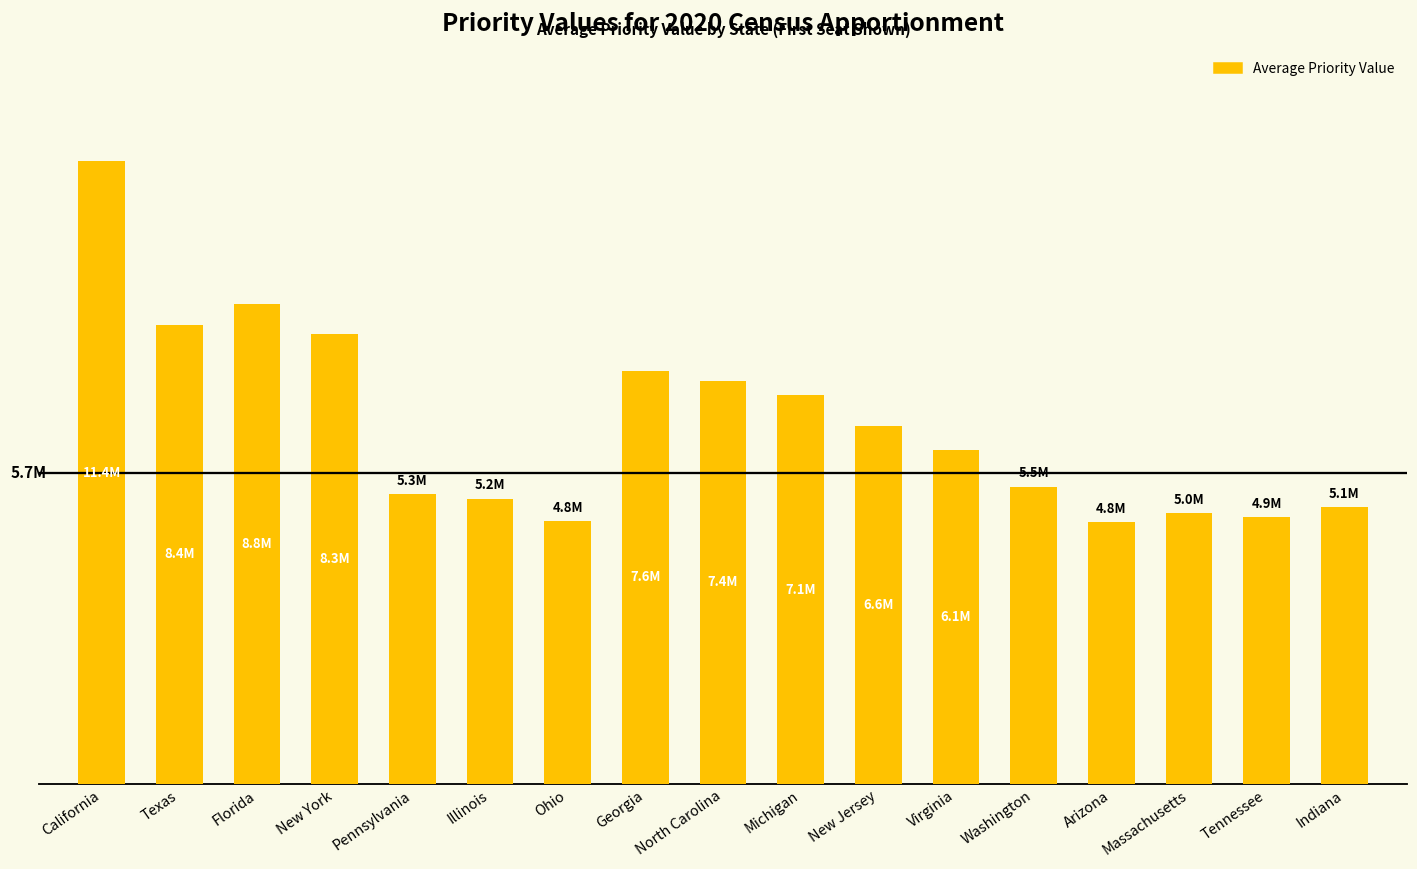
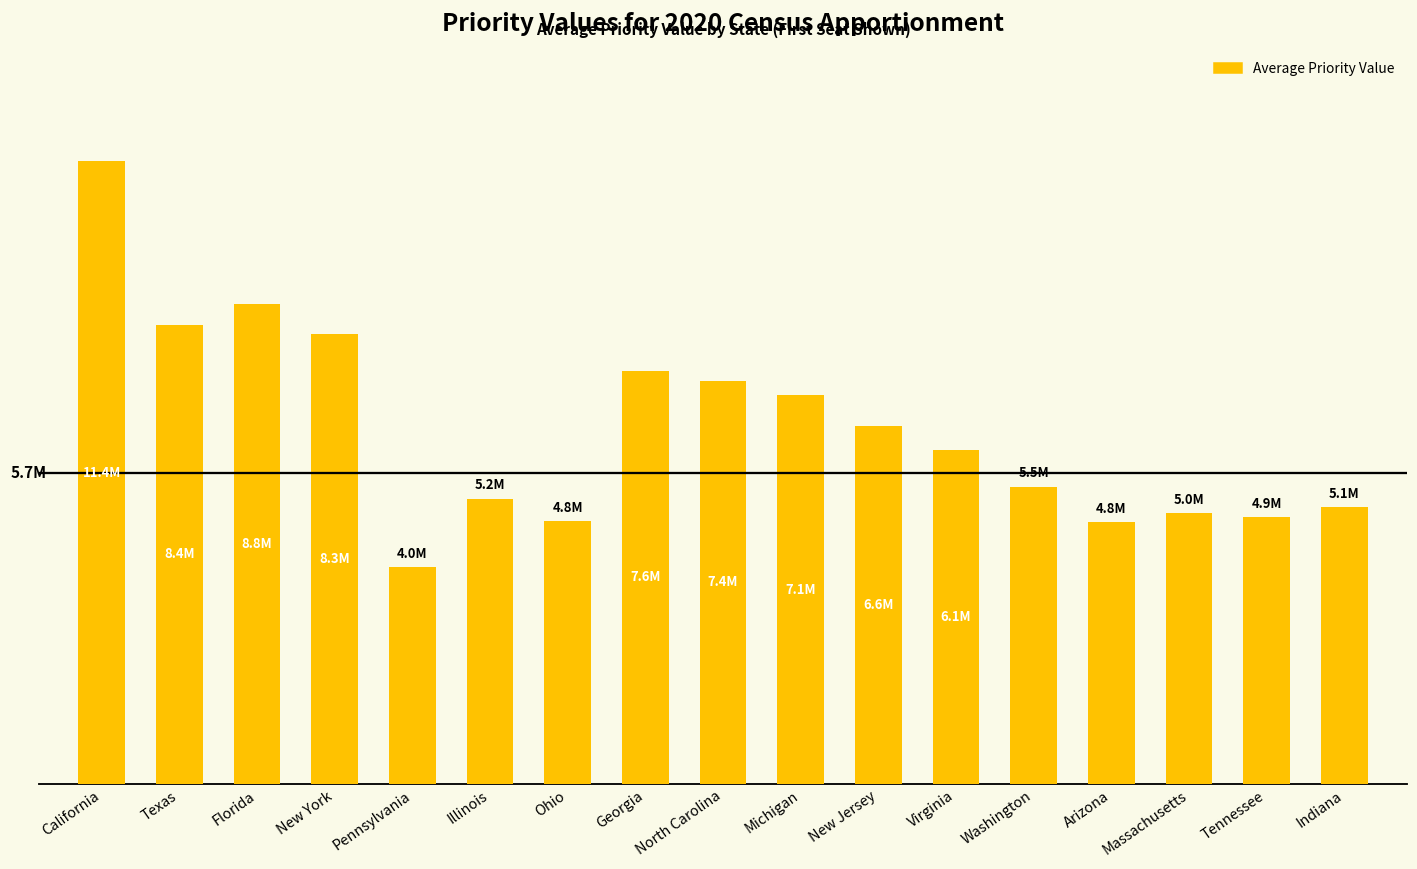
  {
    "California": "11.4M",
    "Texas": "8.4M",
    "Florida": "8.8M",
    "New York": "8.3M",
-   "Pennsylvania": "5.3M",
+   "Pennsylvania": "4.0M",
    "Illinois": "5.2M",
    "Ohio": "4.8M",
    "Georgia": "7.6M",
    "North Carolina": "7.4M",
    "Michigan": "7.1M",
    "New Jersey": "6.6M",
    "Virginia": "6.1M",
    "Washington": "5.5M",
    "Arizona": "4.8M",
    "Massachusetts": "5.0M",
    "Tennessee": "4.9M",
    "Indiana": "5.1M"
  }
